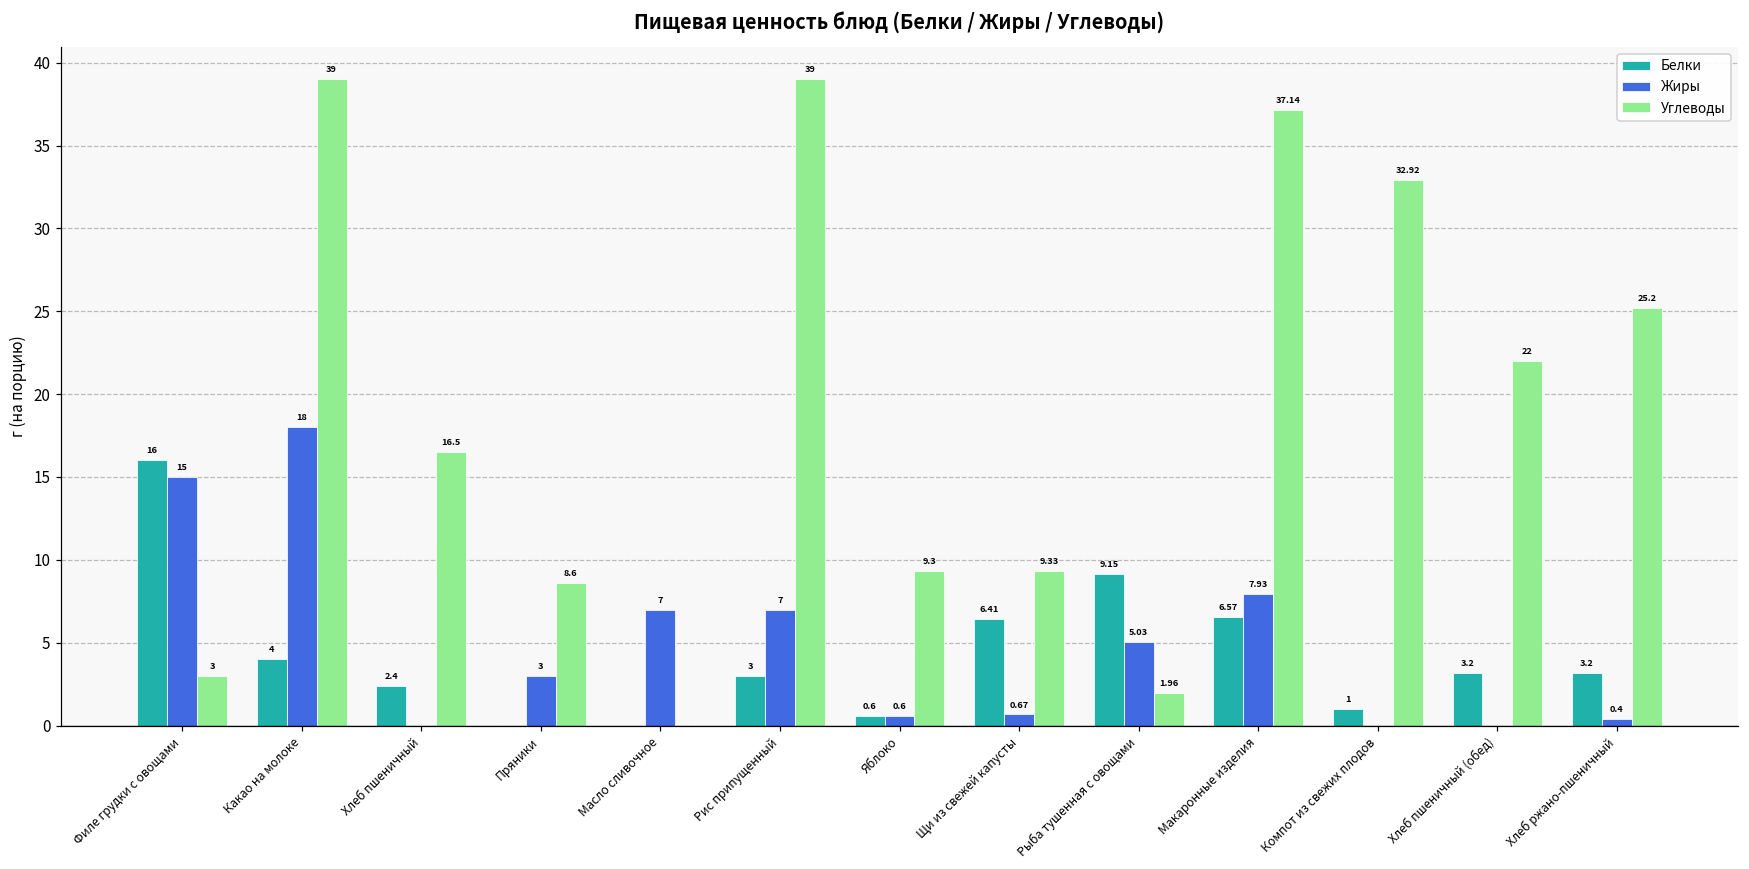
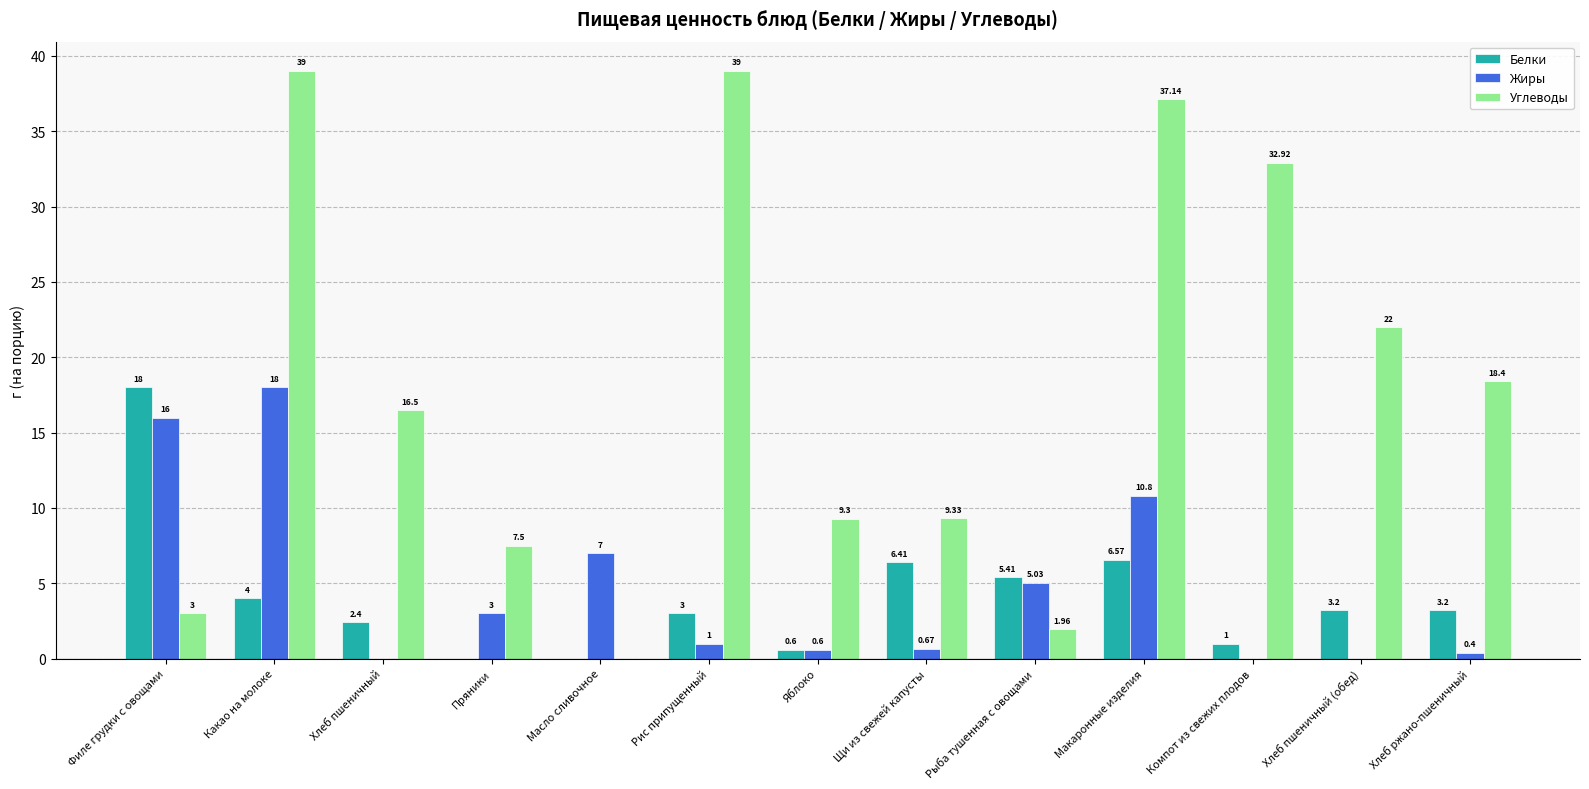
  {
    "Белки": {
-     "Филе грудки с овощами": 16,
+     "Филе грудки с овощами": 18,
      "Какао на молоке": 4,
      "Хлеб пшеничный": 2.4,
      "Рис припущенный": 3,
      "Яблоко": 0.6,
      "Щи из свежей капусты": 6.41,
-     "Рыба тушенная с овощами": 9.15,
+     "Рыба тушенная с овощами": 5.41,
      "Макаронные изделия": 6.57,
      "Компот из свежих плодов": 1,
      "Хлеб пшеничный (обед)": 3.2,
      "Хлеб ржано-пшеничный": 3.2
    },
    "Жиры": {
-     "Филе грудки с овощами": 15,
+     "Филе грудки с овощами": 16,
      "Какао на молоке": 18,
      "Пряники": 3,
      "Масло сливочное": 7,
-     "Рис припущенный": 7,
+     "Рис припущенный": 1,
      "Яблоко": 0.6,
      "Щи из свежей капусты": 0.67,
      "Рыба тушенная с овощами": 5.03,
-     "Макаронные изделия": 7.93,
+     "Макаронные изделия": 10.8,
      "Хлеб ржано-пшеничный": 0.4
    },
    "Углеводы": {
      "Филе грудки с овощами": 3,
      "Какао на молоке": 39,
      "Хлеб пшеничный": 16.5,
-     "Пряники": 8.6,
+     "Пряники": 7.5,
      "Рис припущенный": 39,
      "Яблоко": 9.3,
      "Щи из свежей капусты": 9.33,
      "Рыба тушенная с овощами": 1.96,
      "Макаронные изделия": 37.14,
      "Компот из свежих плодов": 32.92,
      "Хлеб пшеничный (обед)": 22,
-     "Хлеб ржано-пшеничный": 25.2
+     "Хлеб ржано-пшеничный": 18.4
    }
  }
